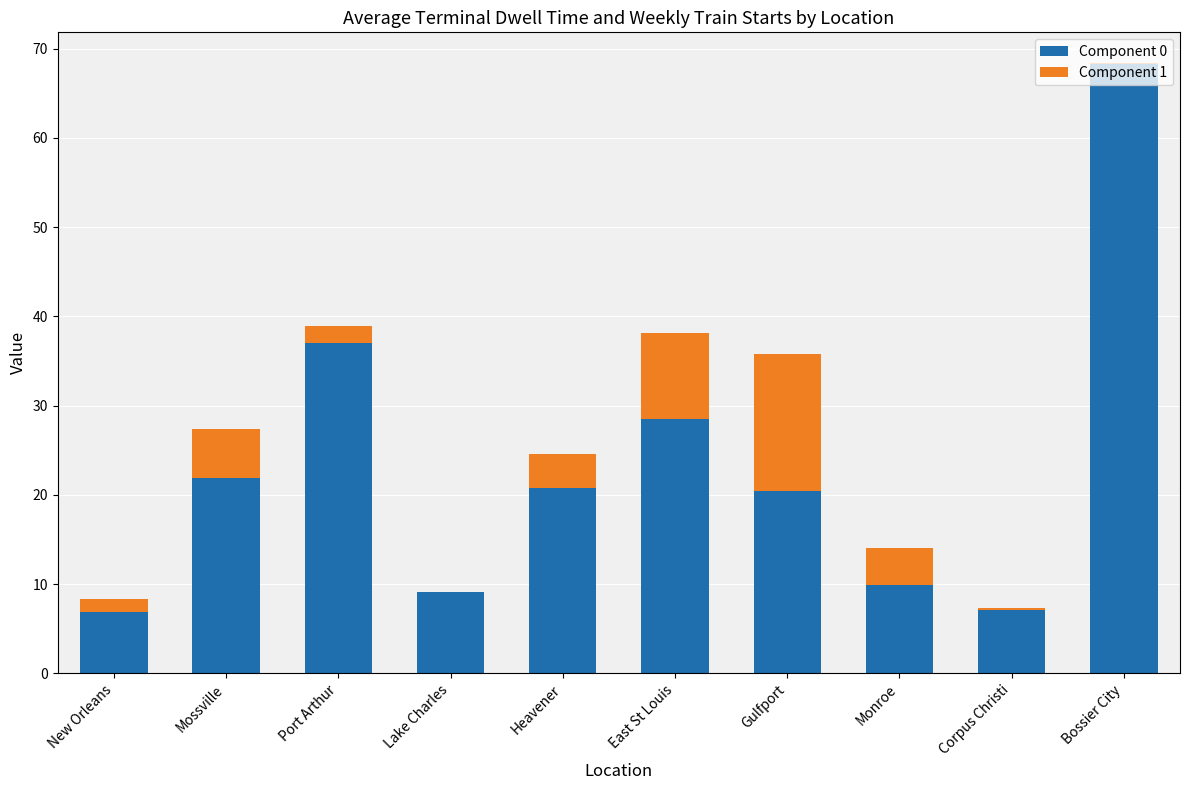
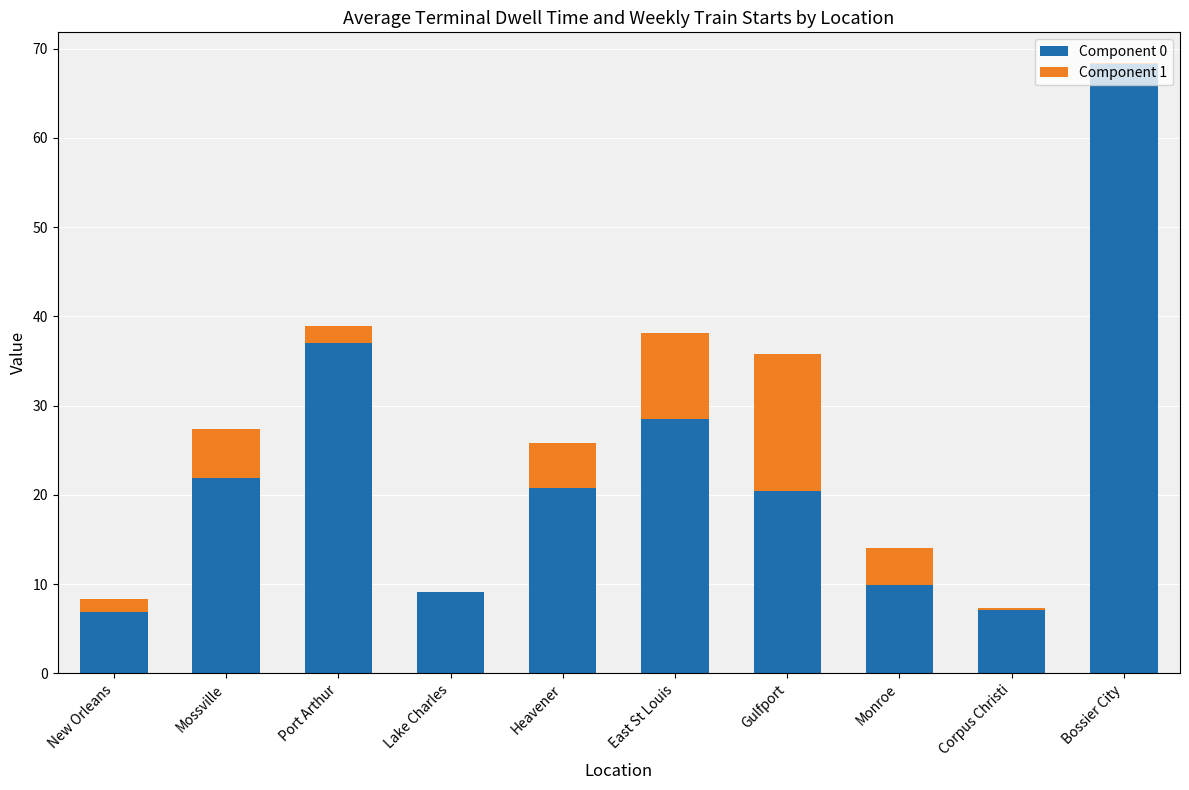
  {
    "Component 0": {
      "New Orleans": 7,
      "Mossville": 22,
      "Port Arthur": 37,
      "Lake Charles": 9,
      "Heavener": 21,
      "East St Louis": 28,
      "Gulfport": 20,
      "Monroe": 10,
      "Corpus Christi": 7
    },
    "Component 1": {
      "New Orleans": 1,
      "Mossville": 5,
      "Port Arthur": 2,
      "Lake Charles": 0,
-     "Heavener": 4,
+     "Heavener": 5,
      "East St Louis": 10,
      "Gulfport": 15,
      "Monroe": 4
    }
  }
